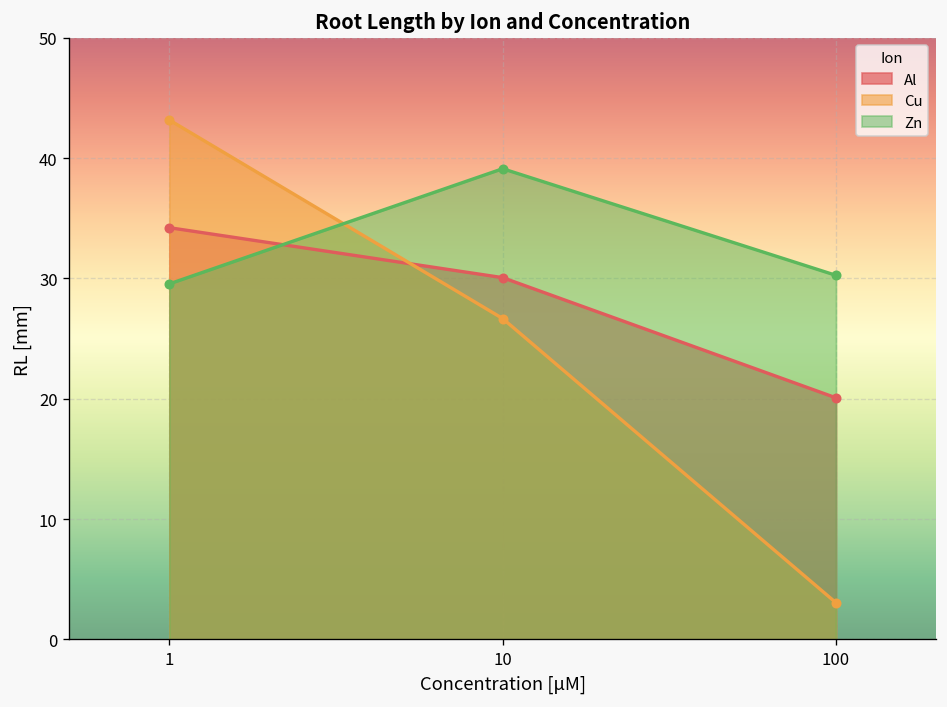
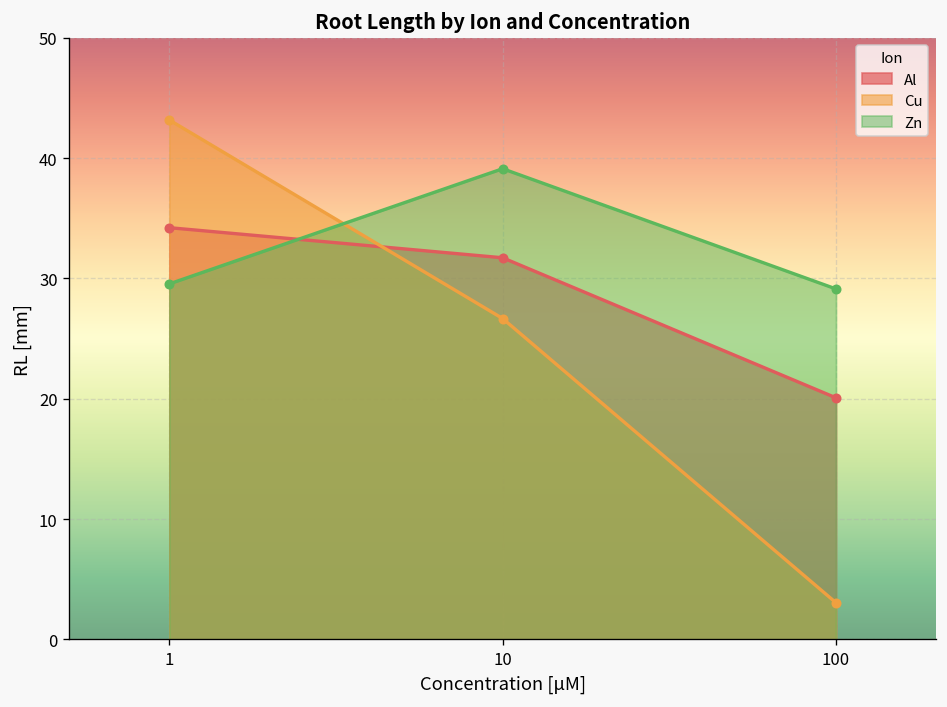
  {
    "Al": {
      "1": 34.2,
-     "10": 30.1,
+     "10": 31.7,
      "100": 20.1
    },
    "Cu": {
      "1": 43.2,
      "10": 26.7,
      "100": 3.1
    },
    "Zn": {
      "1": 29.6,
      "10": 39.1,
-     "100": 30.3
+     "100": 29.1
    }
  }
